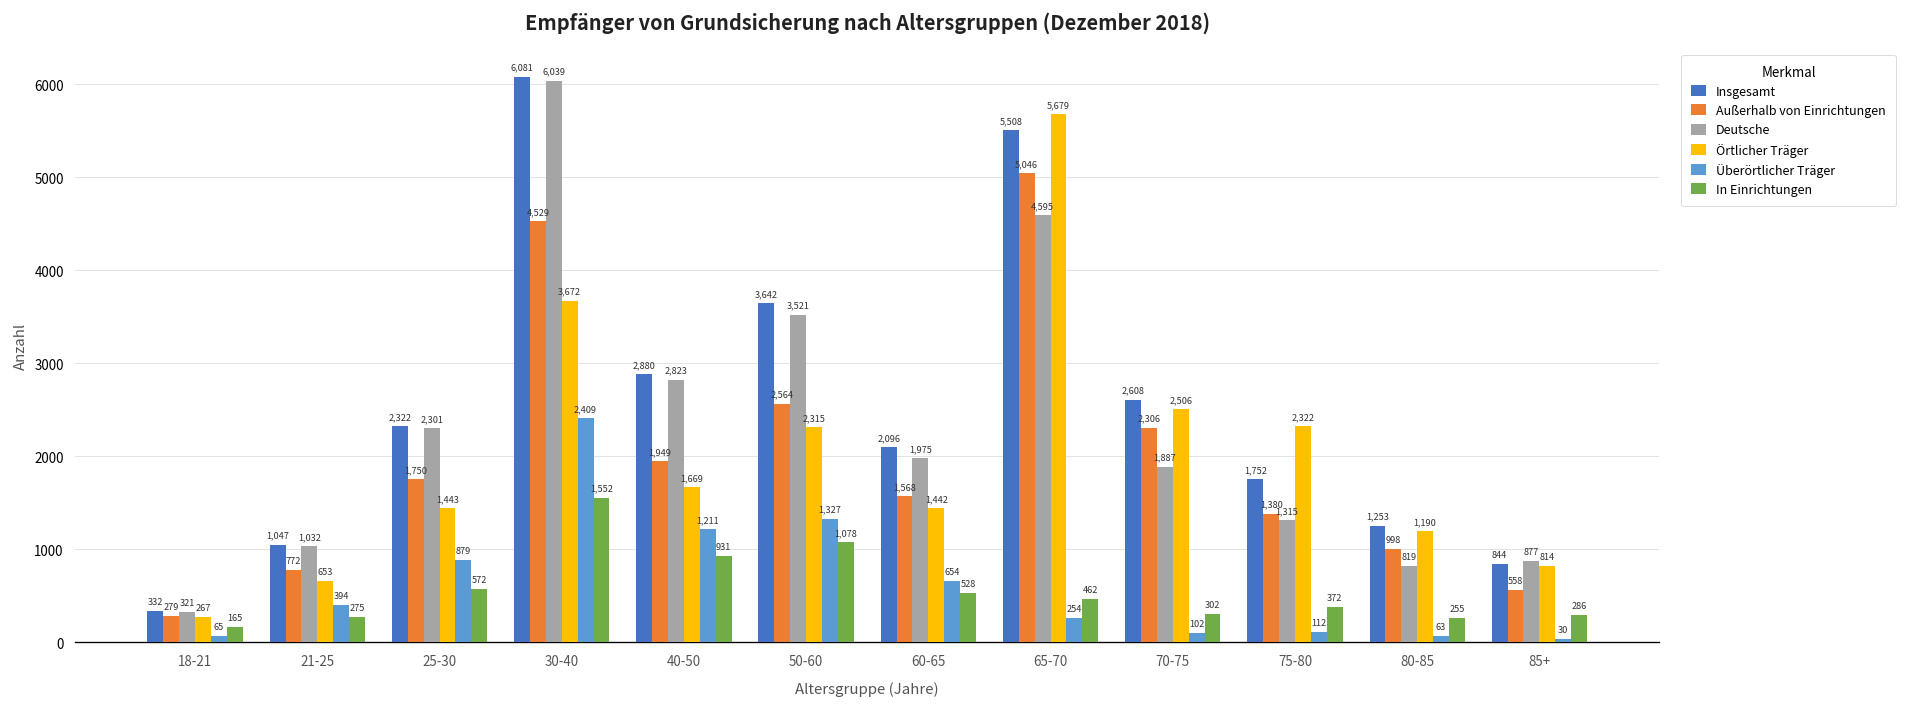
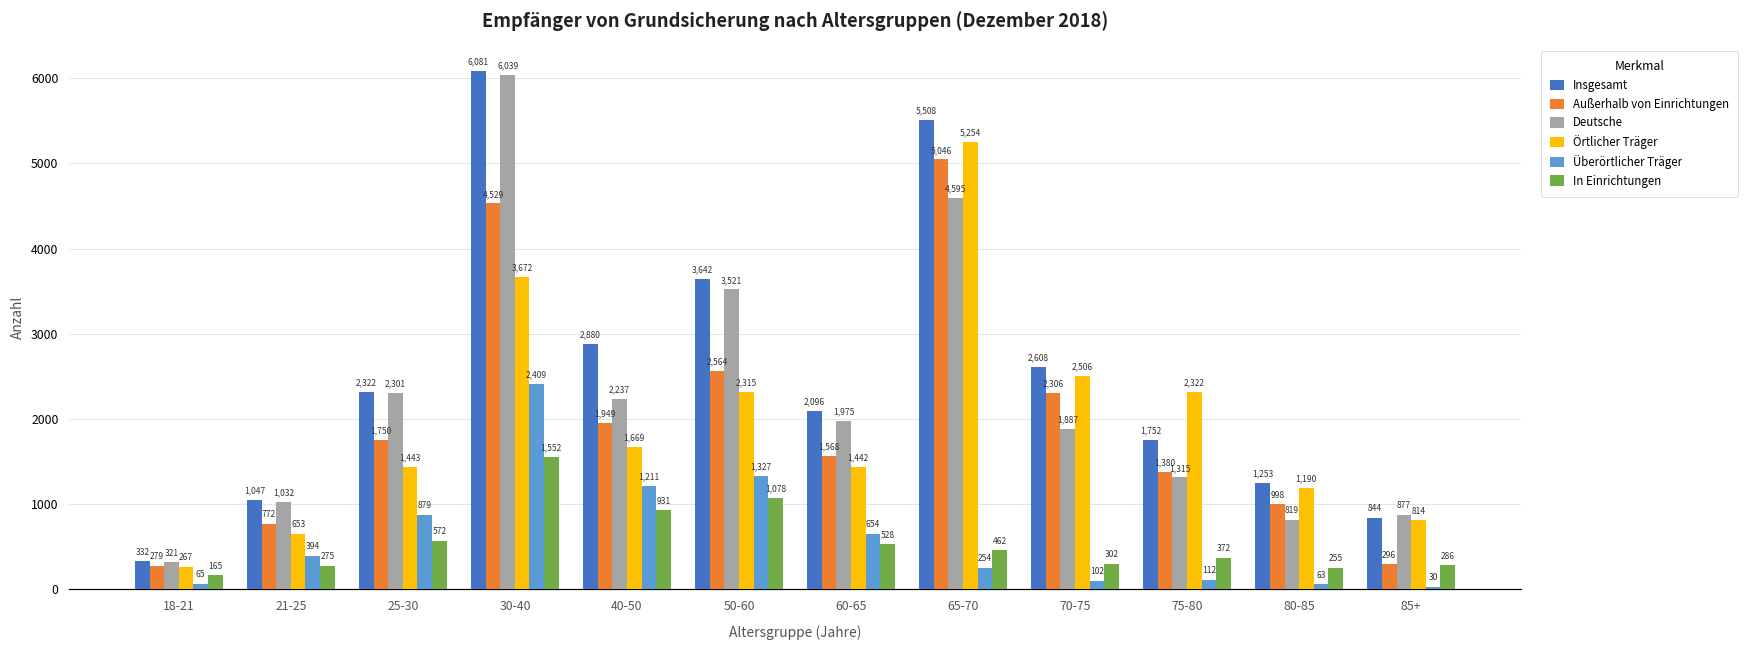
  {
    "Außerhalb von Einrichtungen": {
      "18-21": "279",
      "21-25": "772",
      "25-30": "1,750",
      "30-40": "4,529",
      "40-50": "1,949",
      "50-60": "2,564",
      "60-65": "1,568",
      "65-70": "5,046",
      "70-75": "2,306",
      "75-80": "1,380",
      "80-85": "998",
-     "85+": "558"
+     "85+": "296"
    },
    "Deutsche": {
      "18-21": "321",
      "21-25": "1,032",
      "25-30": "2,301",
      "30-40": "6,039",
-     "40-50": "2,823",
+     "40-50": "2,237",
      "50-60": "3,521",
      "60-65": "1,975",
      "65-70": "4,595",
      "70-75": "1,887",
      "75-80": "1,315",
      "80-85": "819",
      "85+": "877"
    },
    "Örtlicher Träger": {
      "18-21": "267",
      "21-25": "653",
      "25-30": "1,443",
      "30-40": "3,672",
      "40-50": "1,669",
      "50-60": "2,315",
      "60-65": "1,442",
-     "65-70": "5,679",
+     "65-70": "5,254",
      "70-75": "2,506",
      "75-80": "2,322",
      "80-85": "1,190",
      "85+": "814"
    },
    "In Einrichtungen": {
      "18-21": "165",
      "21-25": "275",
      "25-30": "572",
      "30-40": "1,552",
      "40-50": "931",
      "50-60": "1,078",
      "60-65": "528",
      "65-70": "462",
      "70-75": "302",
      "75-80": "372",
      "80-85": "255",
      "85+": "286"
    }
  }
